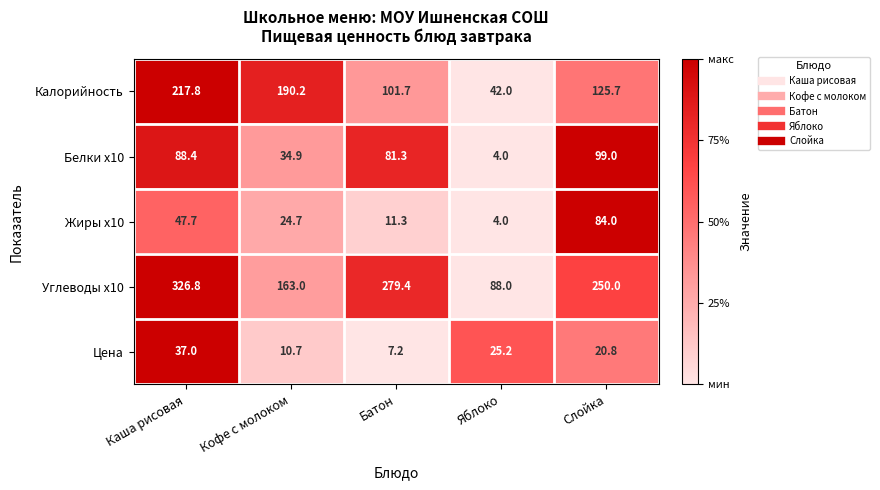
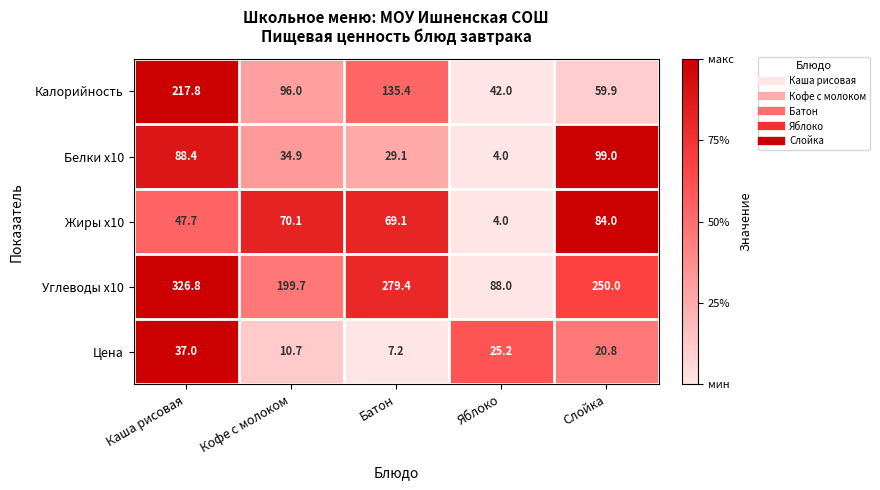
  {
    "Калорийность": {
      "Каша рисовая": 217.8,
-     "Кофе с молоком": 190.2,
-     "Батон": 101.7,
+     "Кофе с молоком": 96.0,
+     "Батон": 135.4,
      "Яблоко": 42.0,
-     "Слойка": 125.7
+     "Слойка": 59.9
    },
    "Белки х10": {
      "Каша рисовая": 88.4,
      "Кофе с молоком": 34.9,
-     "Батон": 81.3,
+     "Батон": 29.1,
      "Яблоко": 4.0,
      "Слойка": 99.0
    },
    "Жиры х10": {
      "Каша рисовая": 47.7,
-     "Кофе с молоком": 24.7,
-     "Батон": 11.3,
+     "Кофе с молоком": 70.1,
+     "Батон": 69.1,
      "Яблоко": 4.0,
      "Слойка": 84.0
    },
    "Углеводы х10": {
      "Каша рисовая": 326.8,
-     "Кофе с молоком": 163.0,
+     "Кофе с молоком": 199.7,
      "Батон": 279.4,
      "Яблоко": 88.0,
      "Слойка": 250.0
    },
    "Цена": {
      "Каша рисовая": 37.0,
      "Кофе с молоком": 10.7,
      "Батон": 7.2,
      "Яблоко": 25.2,
      "Слойка": 20.8
    }
  }
